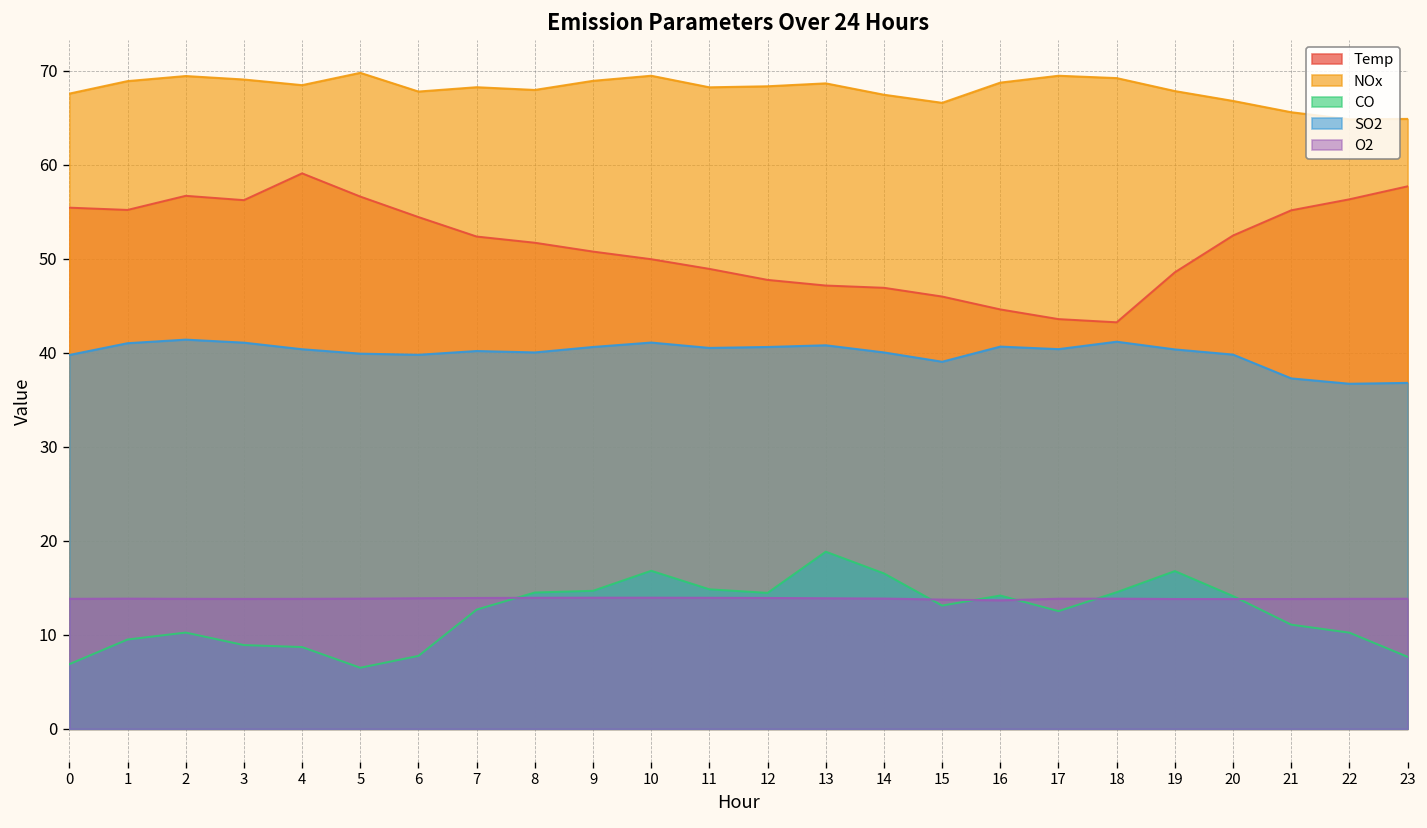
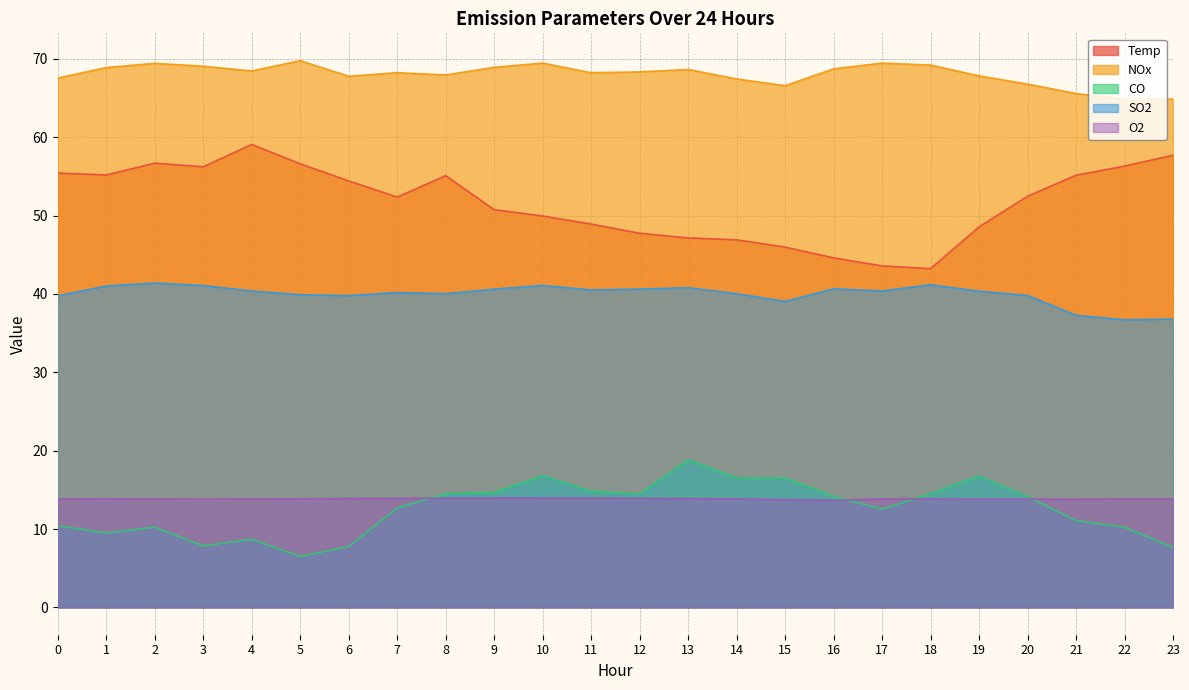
  {
    "Temp": {
      "0": 55,
      "1": 55,
      "2": 57,
      "3": 56,
      "4": 59,
      "5": 57,
      "6": 54,
      "7": 52,
-     "8": 52,
+     "8": 55,
      "9": 51,
      "10": 50,
      "11": 49,
      "12": 48,
      "13": 47,
      "14": 47,
      "15": 46,
      "16": 45,
      "17": 44,
      "18": 43,
      "19": 49,
      "20": 52,
      "21": 55,
      "22": 56,
      "23": 58
    },
    "NOx": {
      "0": 68,
      "1": 69,
      "2": 69,
      "3": 69,
      "4": 68,
      "5": 70,
      "6": 68,
      "7": 68,
      "8": 68,
      "9": 69,
      "10": 69,
      "11": 68,
      "12": 68,
      "13": 69,
      "14": 67,
      "15": 67,
      "16": 69,
      "17": 69,
      "18": 69,
      "19": 68,
      "20": 67,
      "21": 66,
      "23": 65
    },
    "CO": {
-     "0": 7,
+     "0": 10,
      "1": 10,
      "2": 10,
-     "3": 9,
+     "3": 8,
      "4": 9,
      "5": 7,
      "6": 8,
      "7": 13,
      "8": 15,
      "9": 15,
      "10": 17,
      "11": 15,
      "12": 14,
      "13": 19,
      "14": 17,
-     "15": 13,
+     "15": 17,
      "16": 14,
      "17": 13,
      "18": 15,
      "19": 17,
      "21": 11,
      "22": 10,
      "23": 8
    },
    "SO2": {
      "0": 40,
      "1": 41,
      "2": 41,
      "3": 41,
      "4": 40,
      "5": 40,
      "6": 40,
      "7": 40,
      "8": 40,
      "9": 41,
      "10": 41,
      "11": 41,
      "12": 41,
      "13": 41,
      "14": 40,
      "15": 39,
      "16": 41,
      "17": 40,
      "18": 41,
      "19": 40,
      "20": 40,
      "21": 37,
      "22": 37,
      "23": 37
    },
    "O2": {
      "0": 14,
      "1": 14,
      "2": 14,
      "3": 14,
      "4": 14,
      "5": 14,
      "6": 14,
      "7": 14,
      "8": 14,
      "9": 14,
      "10": 14,
      "11": 14,
      "12": 14,
      "13": 14,
      "14": 14,
      "15": 14,
      "16": 14,
      "17": 14,
      "18": 14,
      "19": 14,
      "21": 14,
      "22": 14,
      "23": 14
    }
  }
